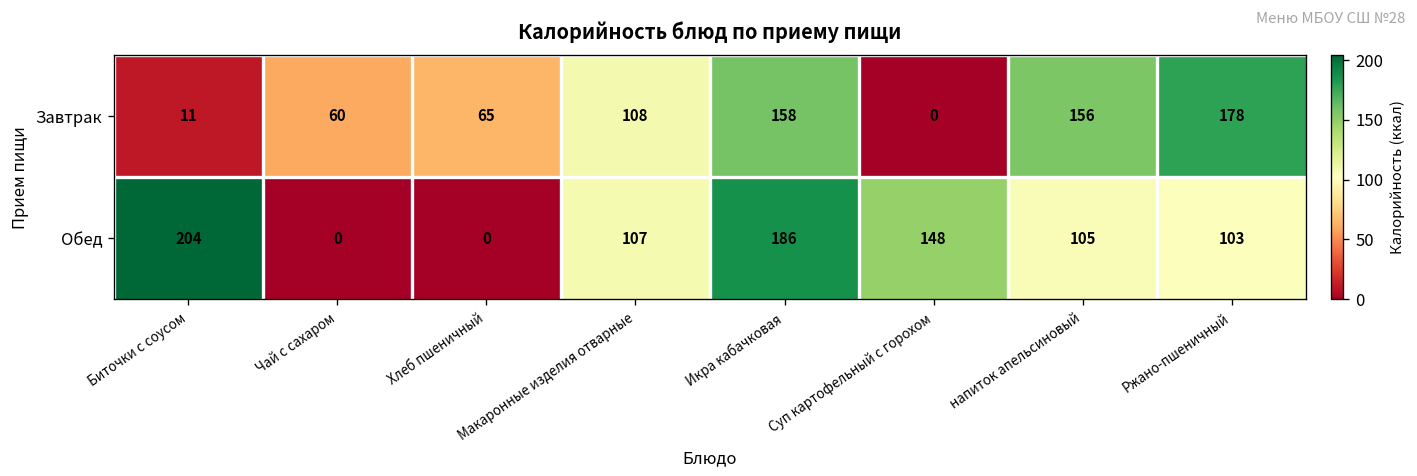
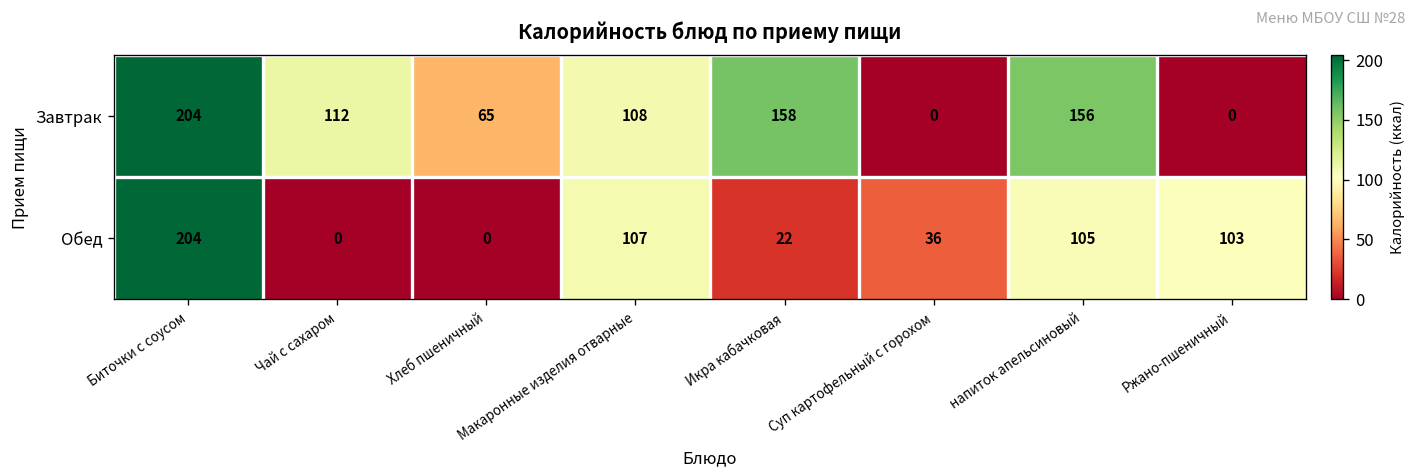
  {
    "Завтрак": {
-     "Биточки с соусом": 11,
-     "Чай с сахаром": 60,
+     "Биточки с соусом": 204,
+     "Чай с сахаром": 112,
      "Хлеб пшеничный": 65,
      "Макаронные изделия отварные": 108,
      "Икра кабачковая": 158,
      "Суп картофельный с горохом": 0,
      "напиток апельсиновый": 156,
-     "Ржано-пшеничный": 178
+     "Ржано-пшеничный": 0
    },
    "Обед": {
      "Биточки с соусом": 204,
      "Чай с сахаром": 0,
      "Хлеб пшеничный": 0,
      "Макаронные изделия отварные": 107,
-     "Икра кабачковая": 186,
-     "Суп картофельный с горохом": 148,
+     "Икра кабачковая": 22,
+     "Суп картофельный с горохом": 36,
      "напиток апельсиновый": 105,
      "Ржано-пшеничный": 103
    }
  }
